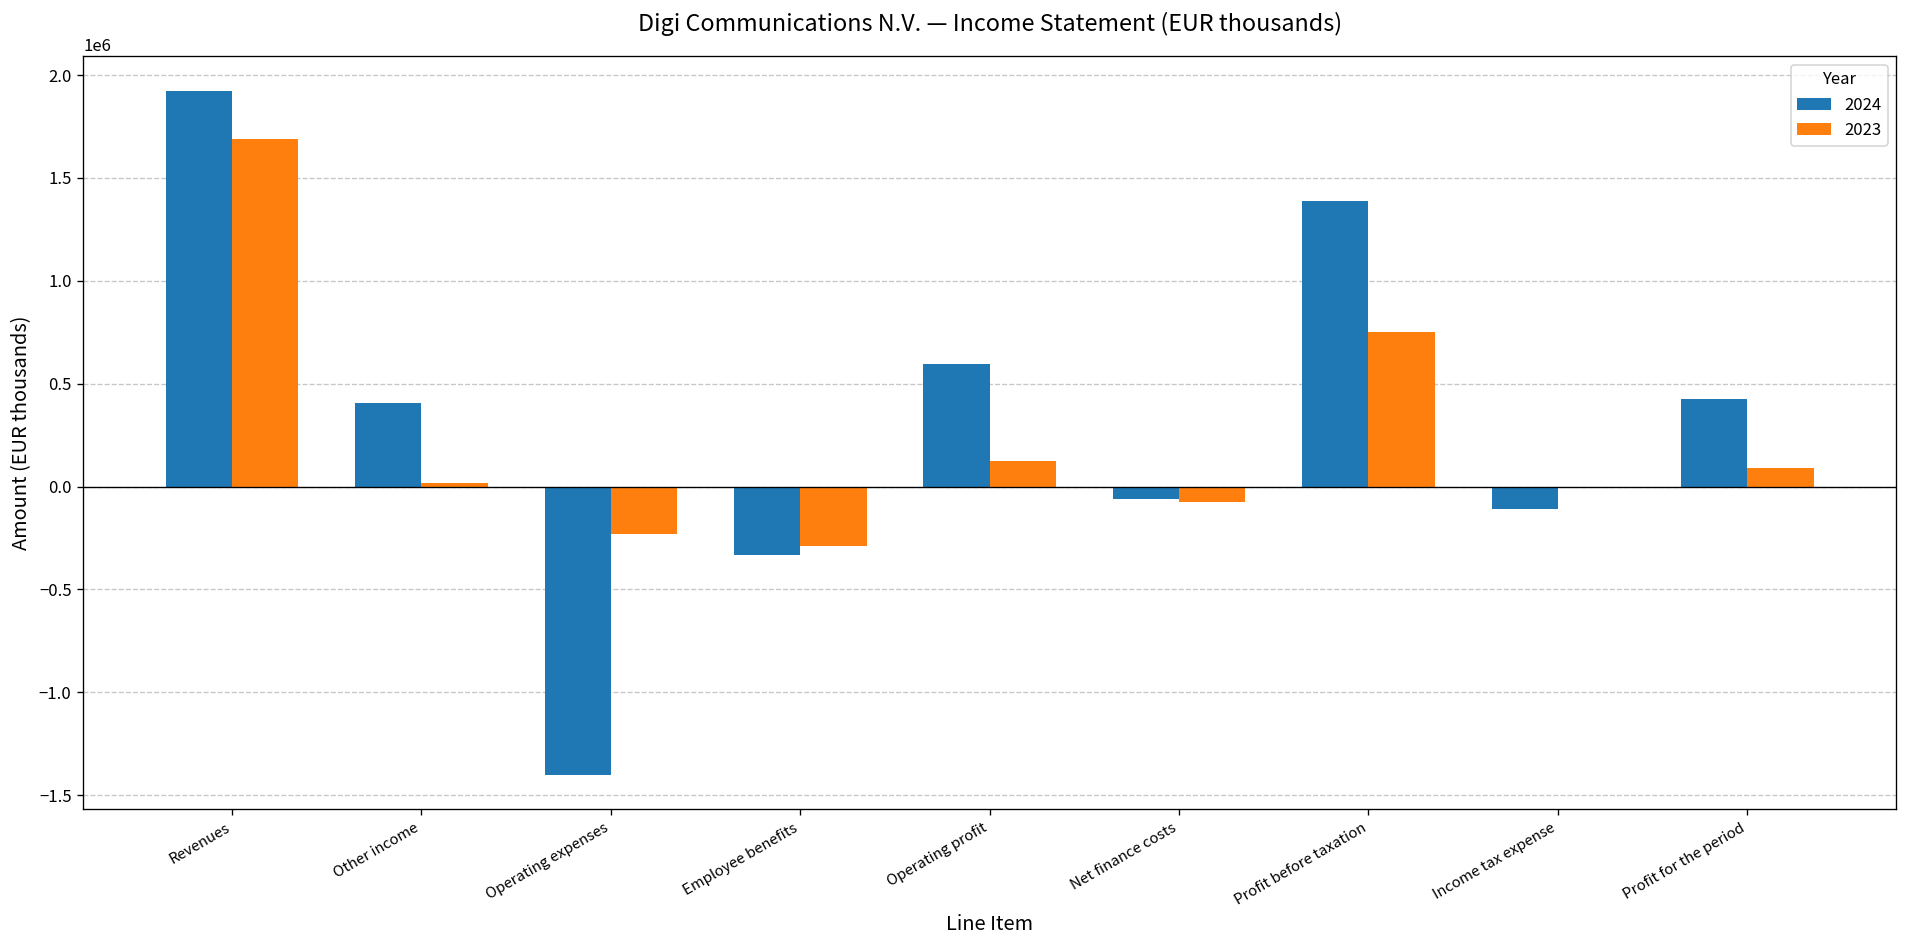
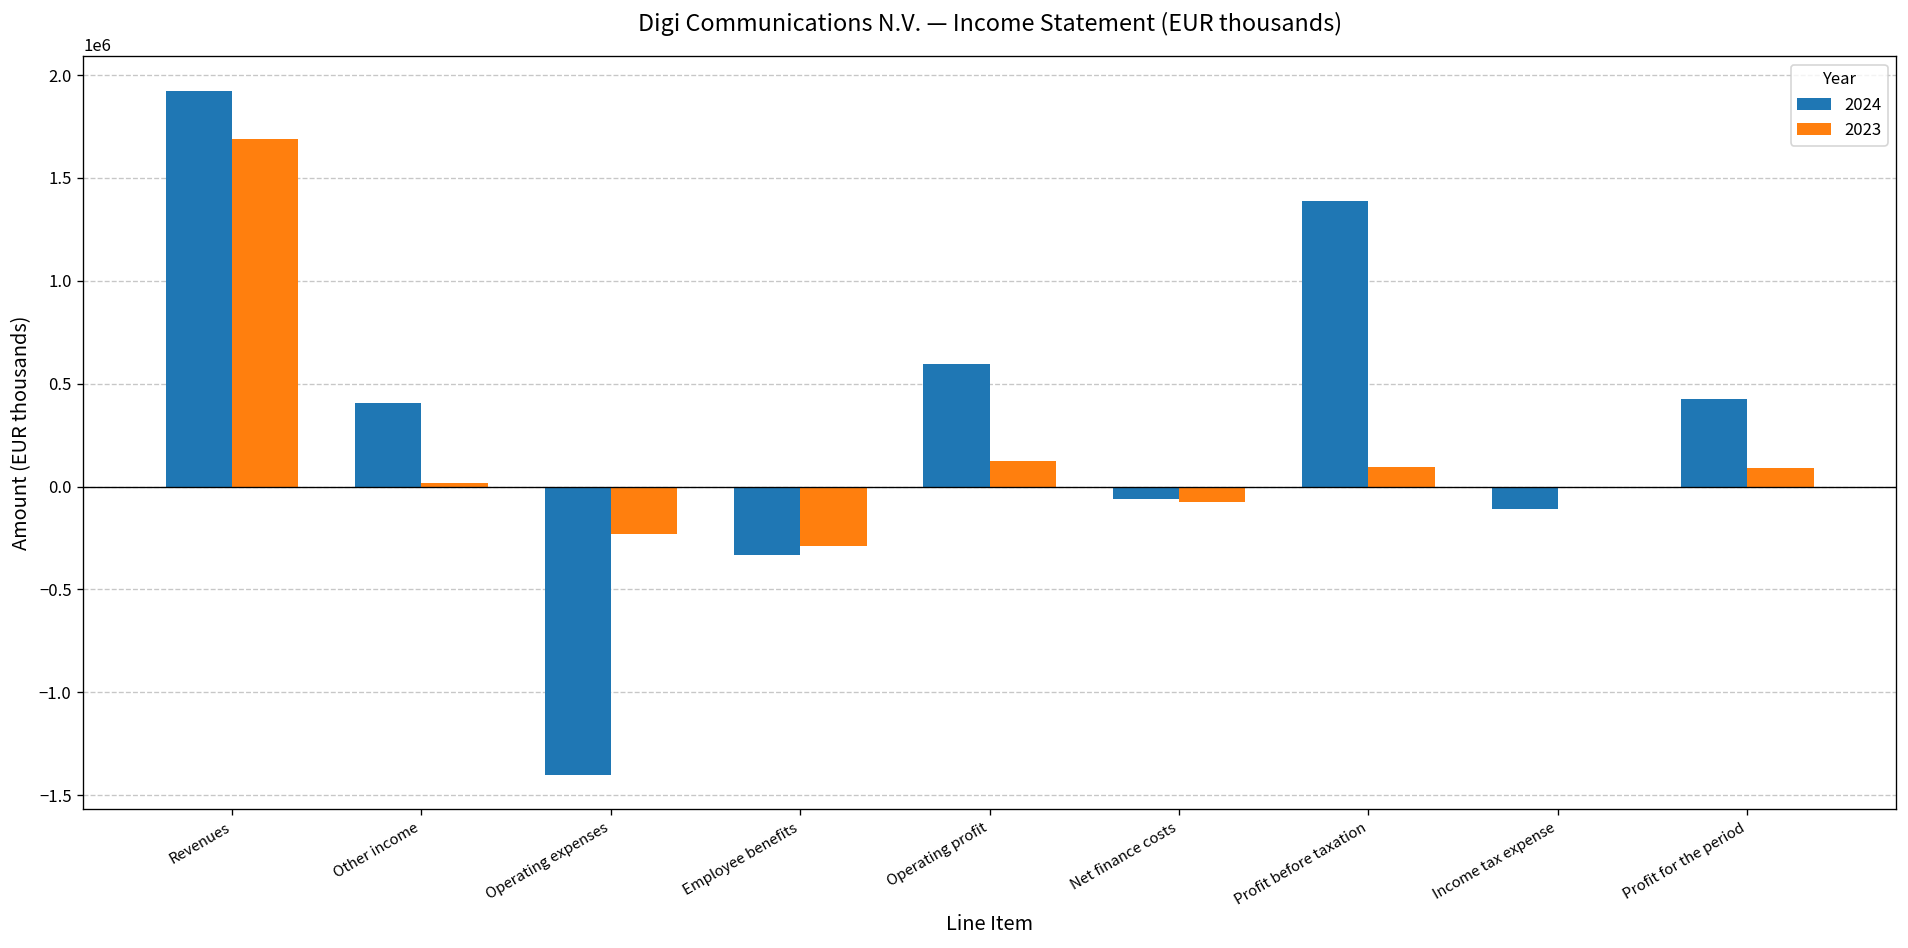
  {
    "2024": {
      "Revenues": 1920000,
      "Other income": 410000,
      "Operating expenses": -1400000,
      "Employee benefits": -330000,
      "Operating profit": 600000,
      "Net finance costs": -60000,
      "Profit before taxation": 1390000,
      "Income tax expense": -110000,
      "Profit for the period": 420000
    },
    "2023": {
      "Revenues": 1690000,
      "Other income": 20000,
      "Operating expenses": -230000,
      "Employee benefits": -290000,
      "Operating profit": 130000,
      "Net finance costs": -70000,
-     "Profit before taxation": 750000,
+     "Profit before taxation": 90000,
      "Profit for the period": 90000
    }
  }
